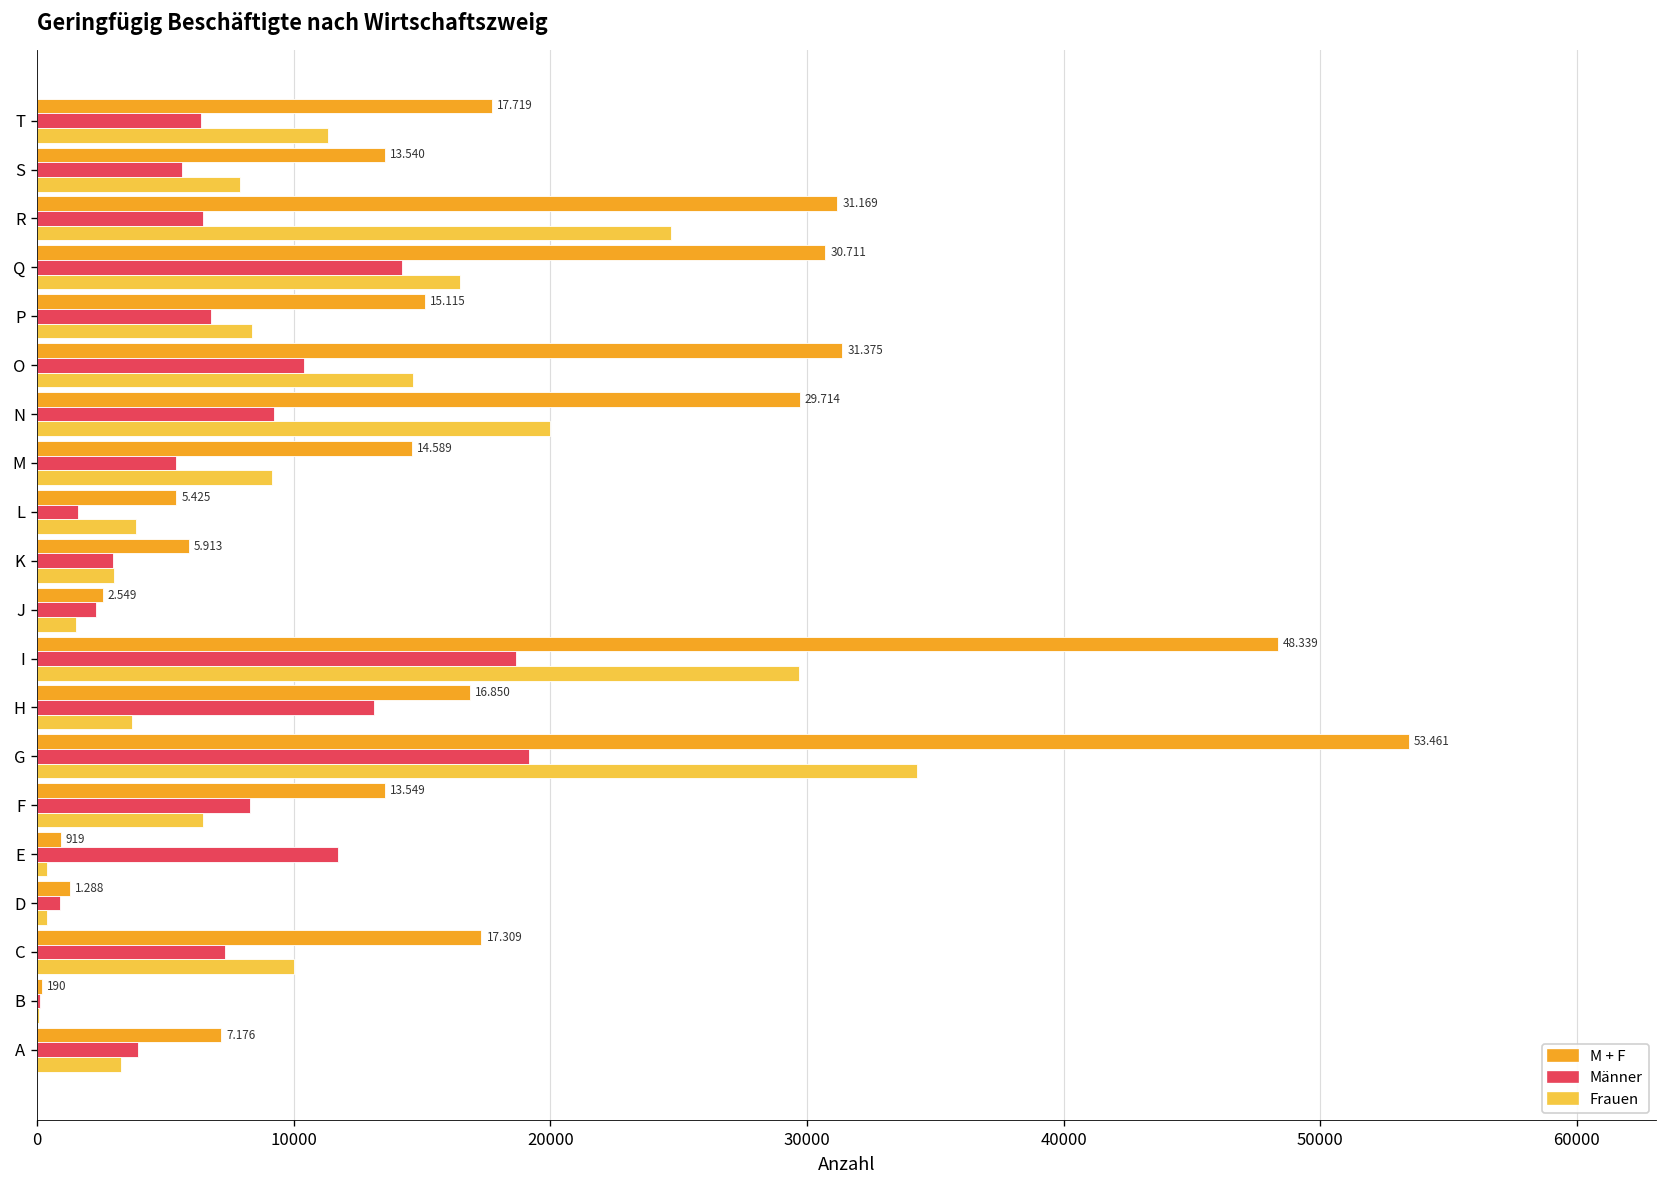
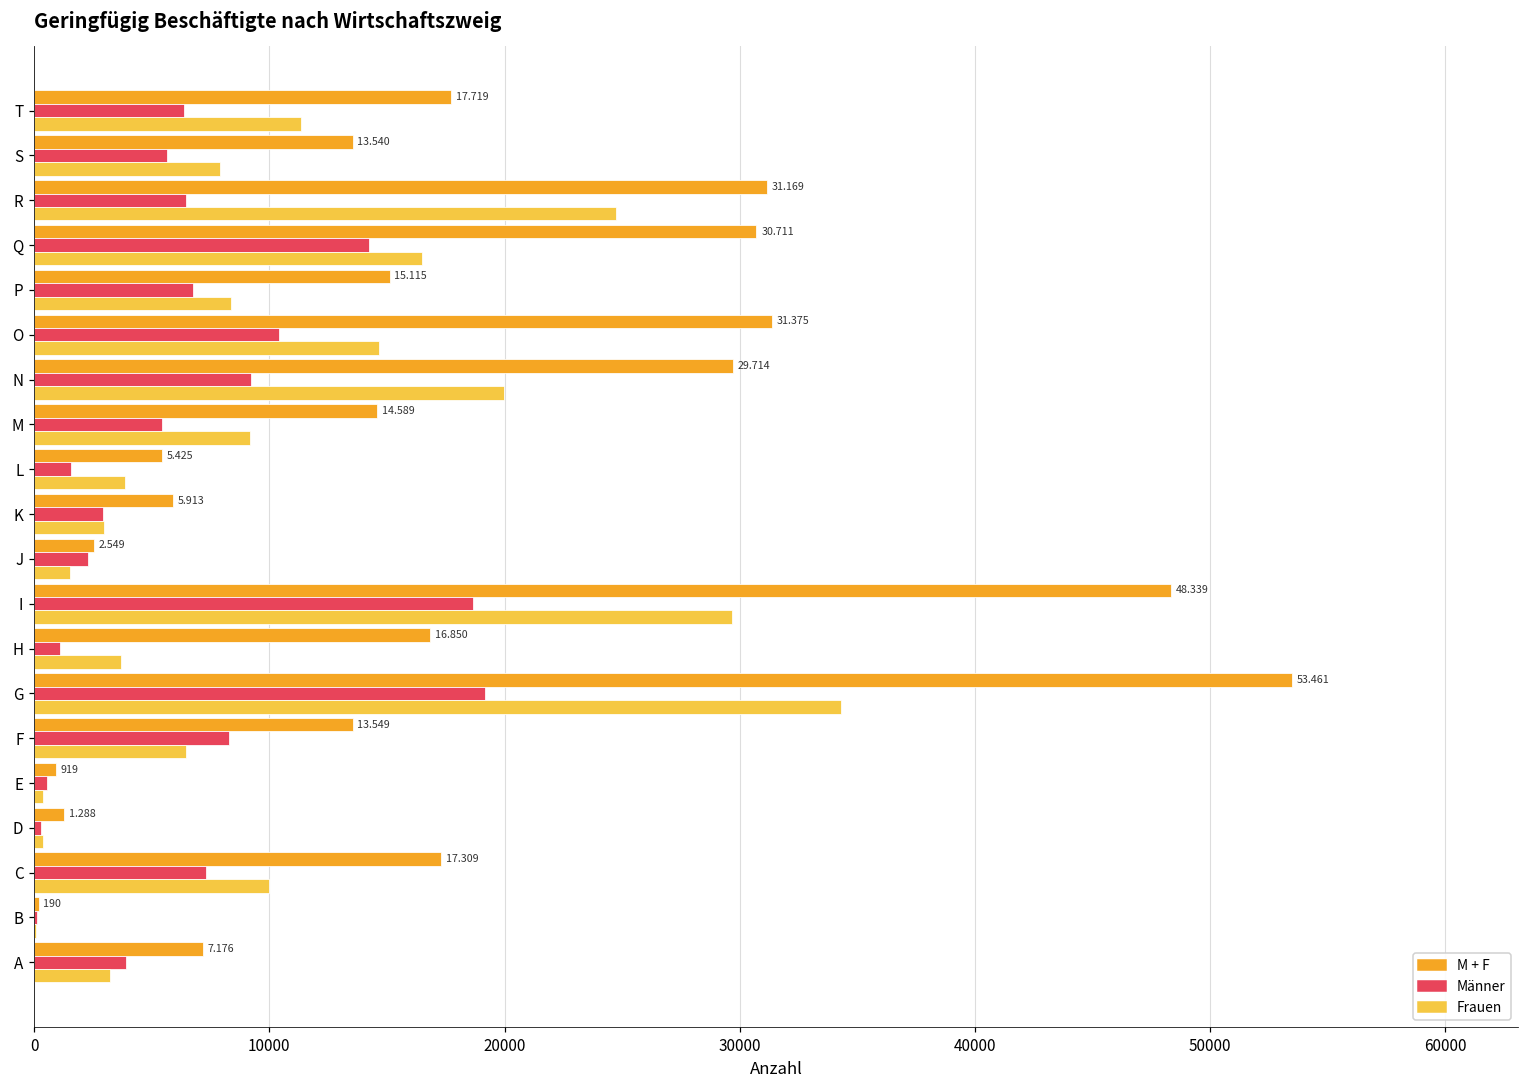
  {
    "Männer": {
      "T": 6400,
      "S": 5600,
      "R": 6500,
      "Q": 14200,
      "P": 6800,
      "O": 10400,
      "N": 9200,
      "M": 5400,
      "L": 1600,
      "K": 2900,
      "J": 2300,
      "I": 18700,
-     "H": 13100,
+     "H": 1100,
      "G": 19200,
      "F": 8300,
-     "E": 11700,
-     "D": 900,
+     "E": 600,
+     "D": 300,
      "C": 7300,
      "A": 3900
    }
  }
